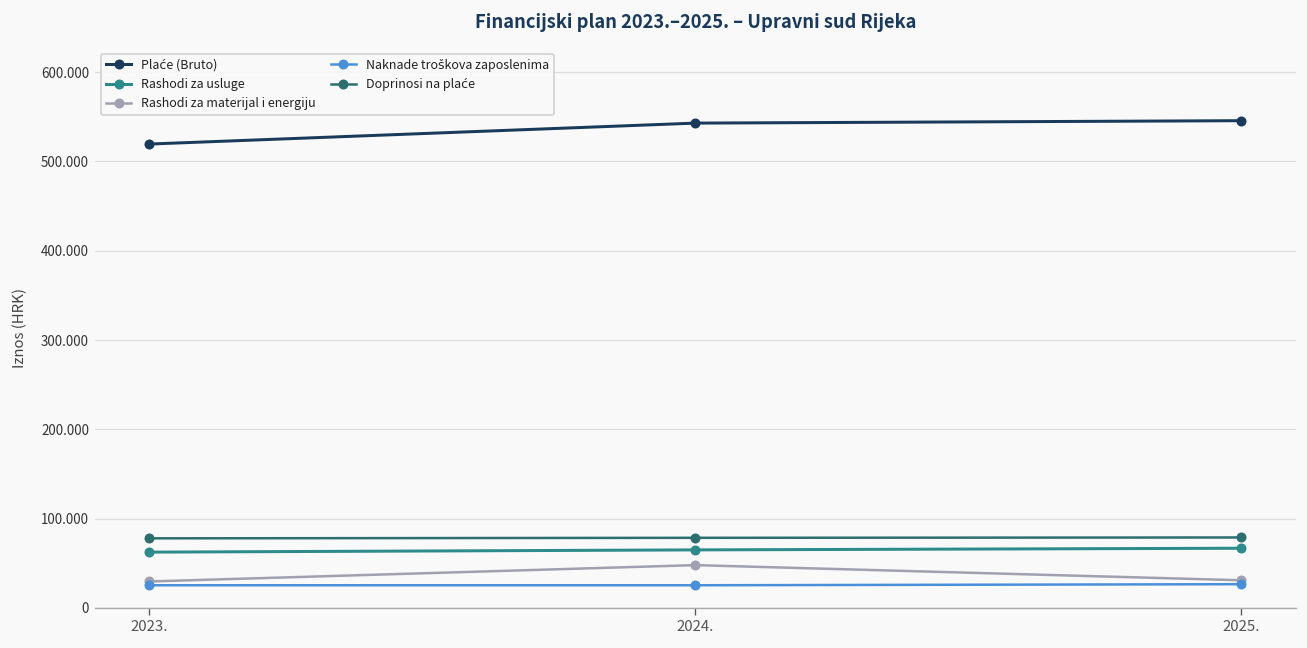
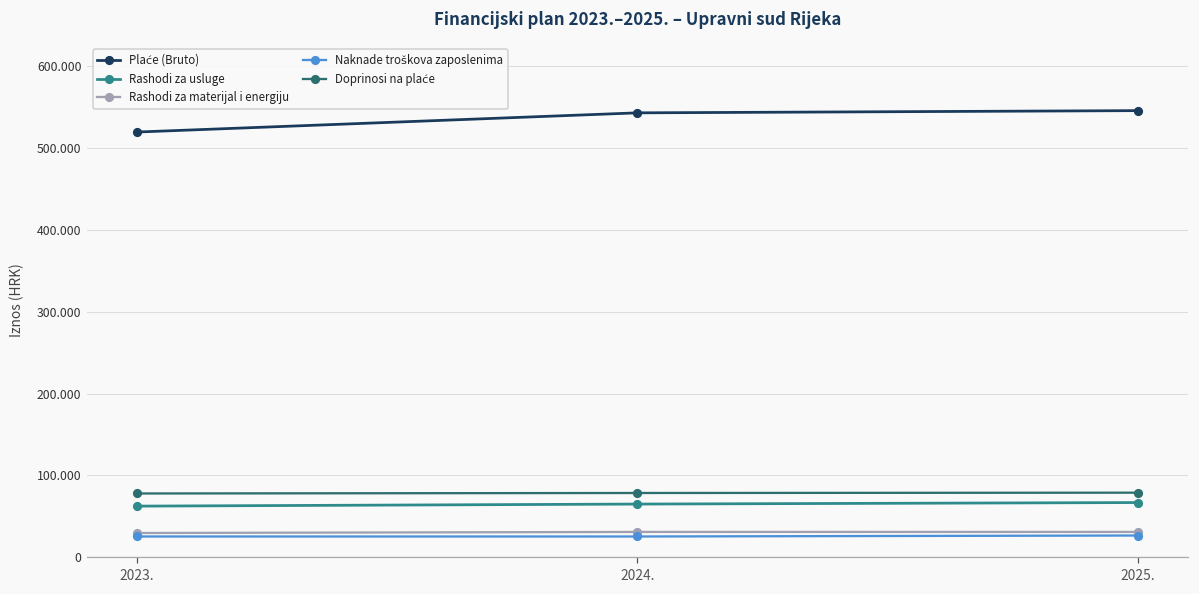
  {
    "Rashodi za materijal i energiju": {
      "2023.": 30,
-     "2024.": 50,
+     "2024.": 30,
      "2025.": 30
    },
    "Naknade troškova zaposlenima": {
      "2023.": 30,
      "2024.": 30,
      "2025.": 30
    }
  }
